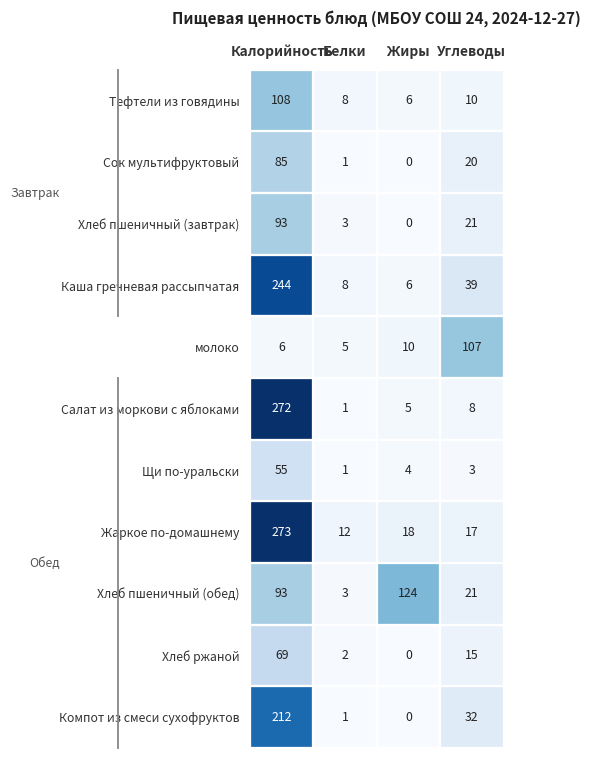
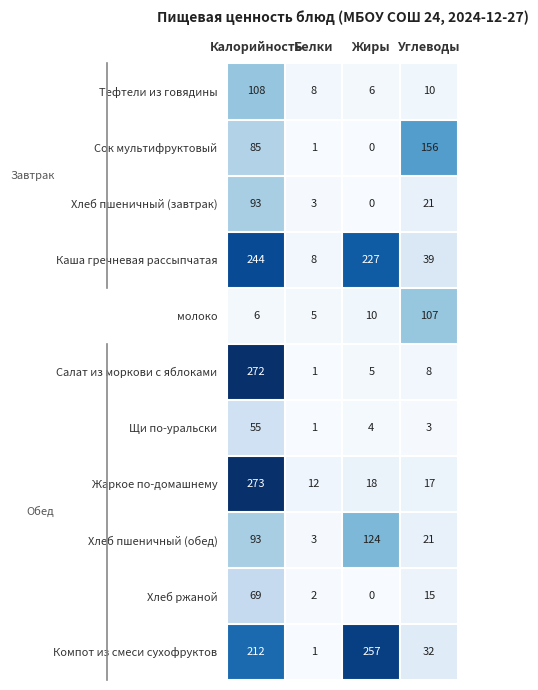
  {
    "Тефтели из говядины": {
      "Калорийность": 108,
      "Жиры": 6,
      "Углеводы": 10
    },
    "Сок мультифруктовый": {
      "Калорийность": 85,
      "Жиры": 0,
-     "Углеводы": 20
+     "Углеводы": 156
    },
    "Хлеб пшеничный (завтрак)": {
      "Калорийность": 93,
      "Жиры": 0,
      "Углеводы": 21
    },
    "Каша гречневая рассыпчатая": {
      "Калорийность": 244,
-     "Жиры": 6,
+     "Жиры": 227,
      "Углеводы": 39
    },
    "молоко": {
      "Калорийность": 6,
      "Жиры": 10,
      "Углеводы": 107
    },
    "Салат из моркови с яблоками": {
      "Калорийность": 272,
      "Жиры": 5,
      "Углеводы": 8
    },
    "Щи по-уральски": {
      "Калорийность": 55,
      "Жиры": 4,
      "Углеводы": 3
    },
    "Жаркое по-домашнему": {
      "Калорийность": 273,
      "Жиры": 18,
      "Углеводы": 17
    },
    "Хлеб пшеничный (обед)": {
      "Калорийность": 93,
      "Жиры": 124,
      "Углеводы": 21
    },
    "Хлеб ржаной": {
      "Калорийность": 69,
      "Жиры": 0,
      "Углеводы": 15
    },
    "Компот из смеси сухофруктов": {
      "Калорийность": 212,
-     "Жиры": 0,
+     "Жиры": 257,
      "Углеводы": 32
    }
  }
